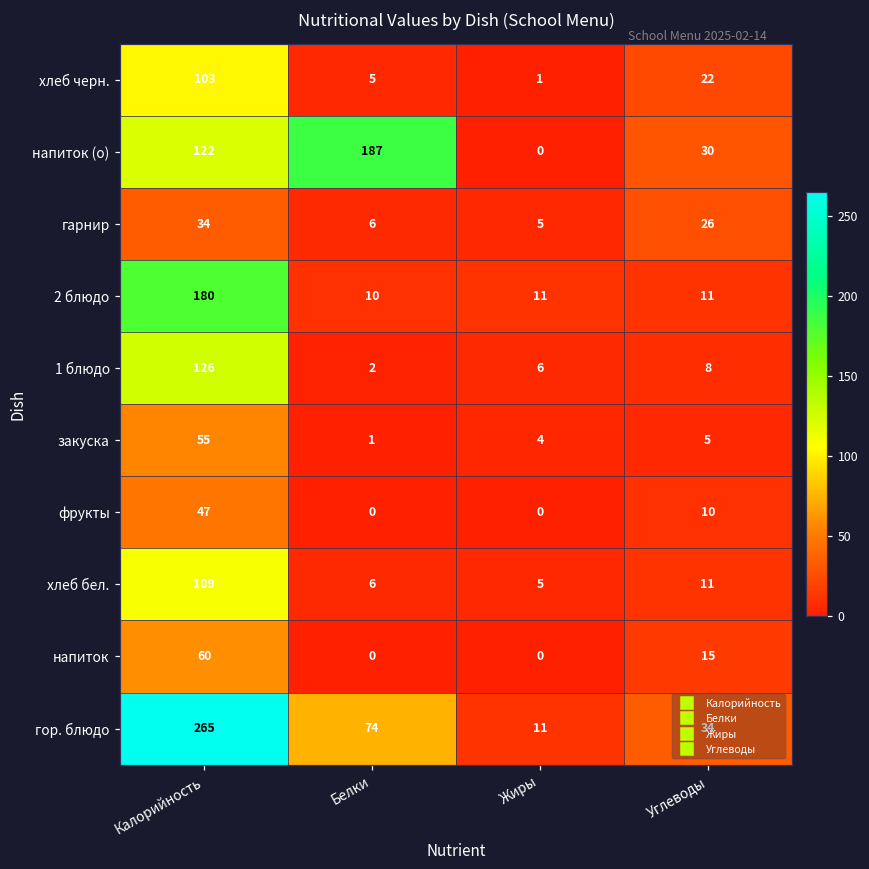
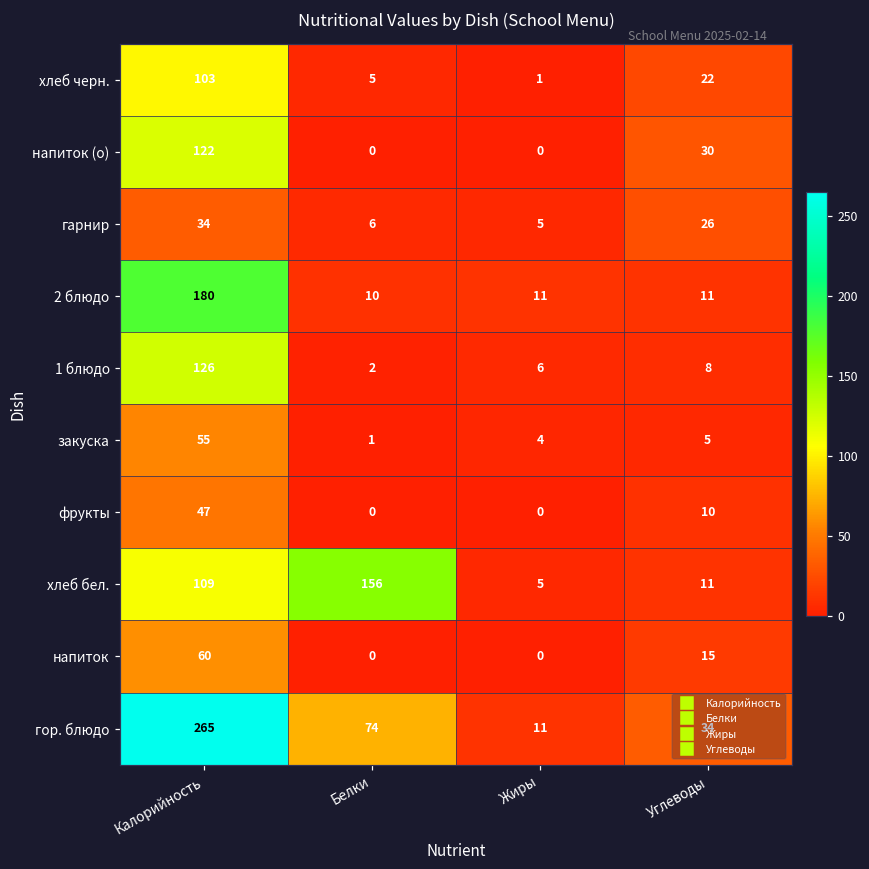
  {
    "хлеб черн.": {
      "Калорийность": 103,
      "Белки": 5,
      "Жиры": 1,
      "Углеводы": 22
    },
    "напиток (о)": {
      "Калорийность": 122,
-     "Белки": 187,
+     "Белки": 0,
      "Жиры": 0,
      "Углеводы": 30
    },
    "гарнир": {
      "Калорийность": 34,
      "Белки": 6,
      "Жиры": 5,
      "Углеводы": 26
    },
    "2 блюдо": {
      "Калорийность": 180,
      "Белки": 10,
      "Жиры": 11,
      "Углеводы": 11
    },
    "1 блюдо": {
      "Калорийность": 126,
      "Белки": 2,
      "Жиры": 6,
      "Углеводы": 8
    },
    "закуска": {
      "Калорийность": 55,
      "Белки": 1,
      "Жиры": 4,
      "Углеводы": 5
    },
    "фрукты": {
      "Калорийность": 47,
      "Белки": 0,
      "Жиры": 0,
      "Углеводы": 10
    },
    "хлеб бел.": {
      "Калорийность": 109,
-     "Белки": 6,
+     "Белки": 156,
      "Жиры": 5,
      "Углеводы": 11
    },
    "напиток": {
      "Калорийность": 60,
      "Белки": 0,
      "Жиры": 0,
      "Углеводы": 15
    },
    "гор. блюдо": {
      "Калорийность": 265,
      "Белки": 74,
      "Жиры": 11
    }
  }
